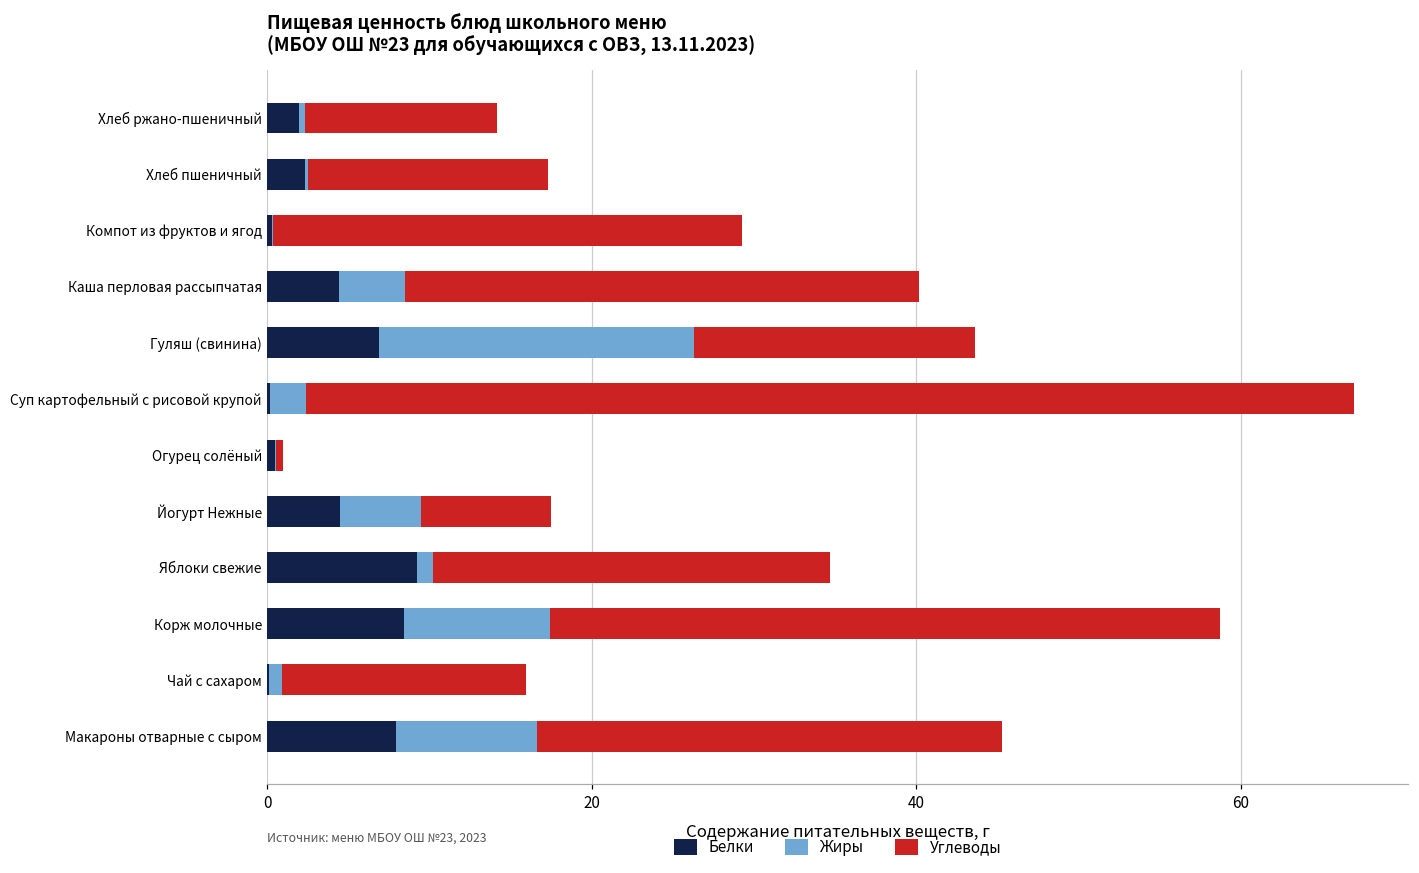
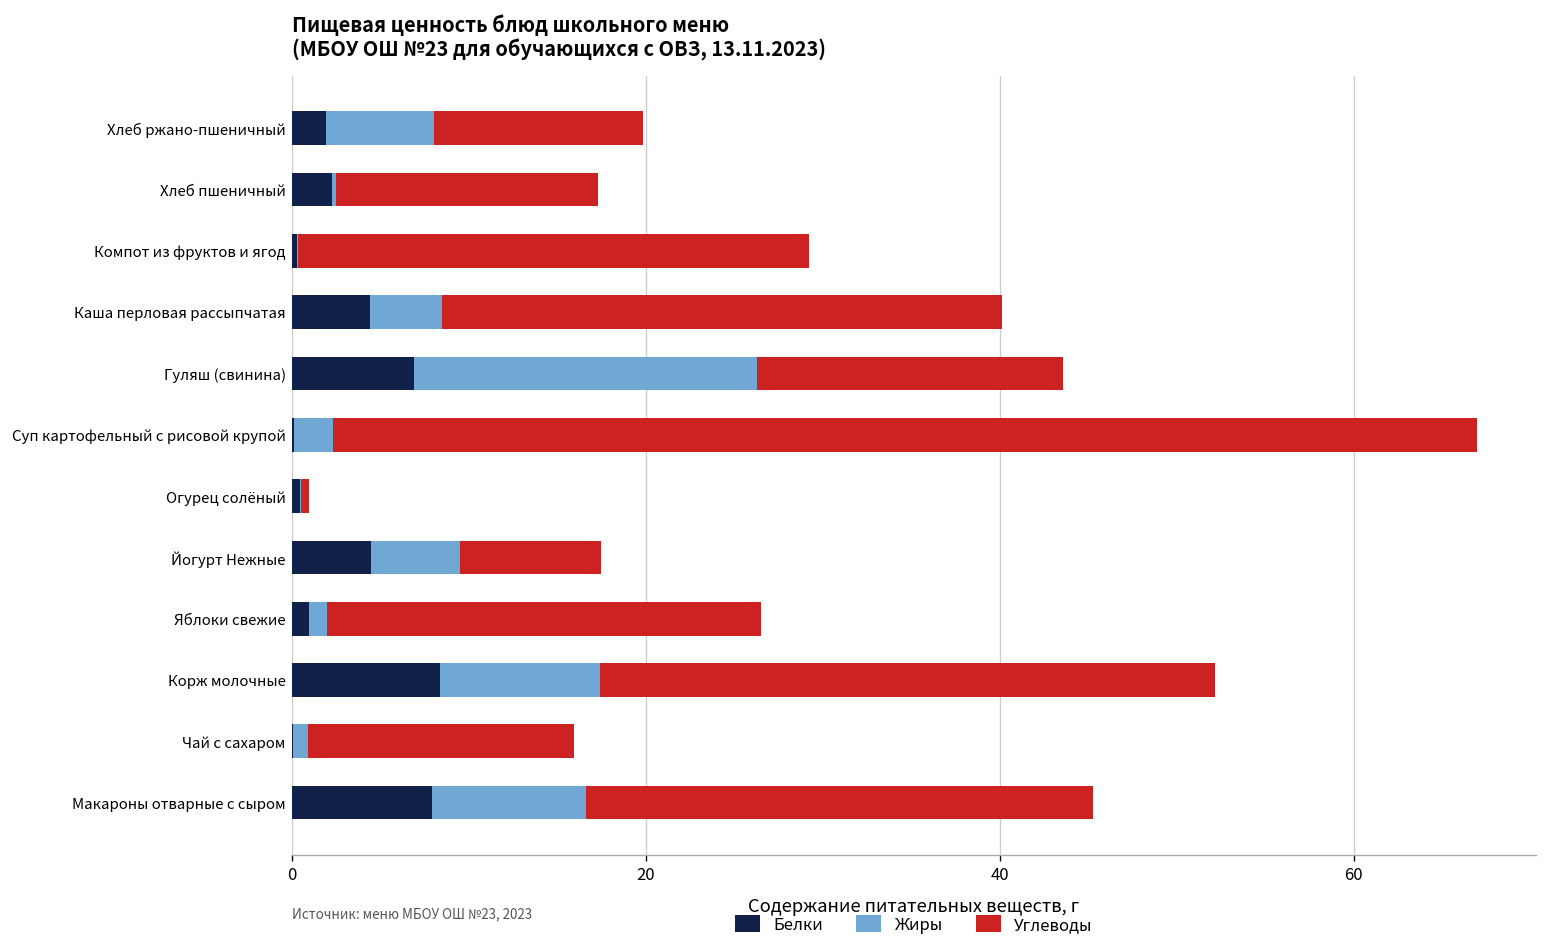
  {
    "Белки": {
      "Хлеб ржано-пшеничный": 2.0,
      "Хлеб пшеничный": 2.3,
      "Компот из фруктов и ягод": 0.3,
      "Каша перловая рассыпчатая": 4.5,
      "Гуляш (свинина)": 6.9,
      "Огурец солёный": 0.5,
      "Йогурт Нежные": 4.5,
-     "Яблоки свежие": 9.2,
+     "Яблоки свежие": 1.0,
      "Корж молочные": 8.4,
      "Макароны отварные с сыром": 8.0
    },
    "Жиры": {
-     "Хлеб ржано-пшеничный": 0.4,
+     "Хлеб ржано-пшеничный": 6.1,
      "Хлеб пшеничный": 0.2,
      "Каша перловая рассыпчатая": 4.1,
      "Гуляш (свинина)": 19.4,
      "Суп картофельный с рисовой крупой": 2.2,
      "Йогурт Нежные": 5.0,
      "Яблоки свежие": 1.0,
      "Корж молочные": 9.0,
      "Чай с сахаром": 0.9,
      "Макароны отварные с сыром": 8.7
    },
    "Углеводы": {
      "Хлеб ржано-пшеничный": 11.9,
      "Хлеб пшеничный": 14.8,
      "Компот из фруктов и ягод": 28.9,
      "Каша перловая рассыпчатая": 31.7,
      "Гуляш (свинина)": 17.3,
      "Суп картофельный с рисовой крупой": 64.6,
      "Огурец солёный": 0.4,
      "Йогурт Нежные": 8.0,
      "Яблоки свежие": 24.5,
-     "Корж молочные": 41.3,
+     "Корж молочные": 34.8,
      "Чай с сахаром": 15.0,
      "Макароны отварные с сыром": 28.7
    }
  }
